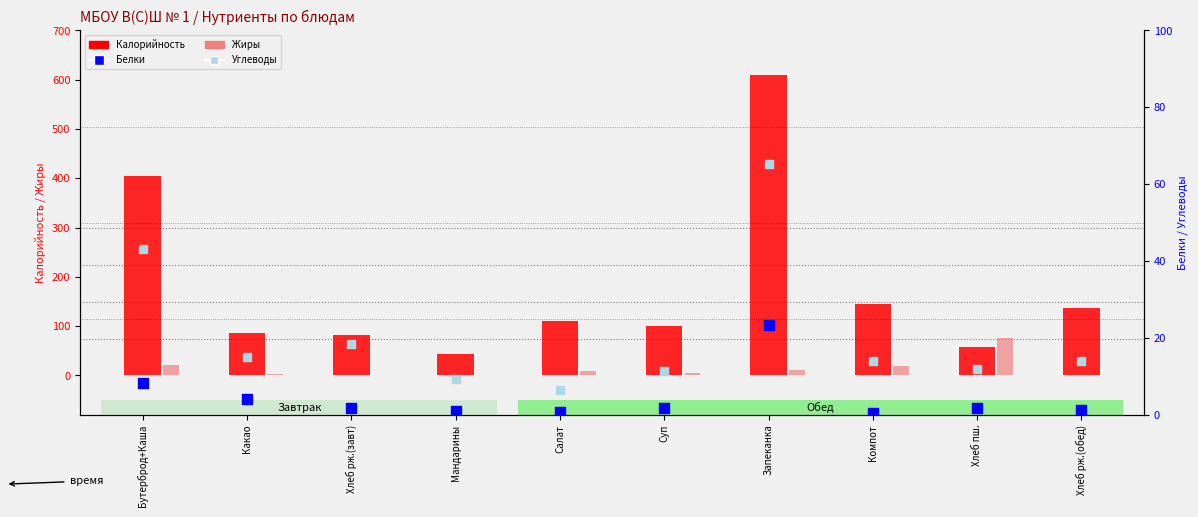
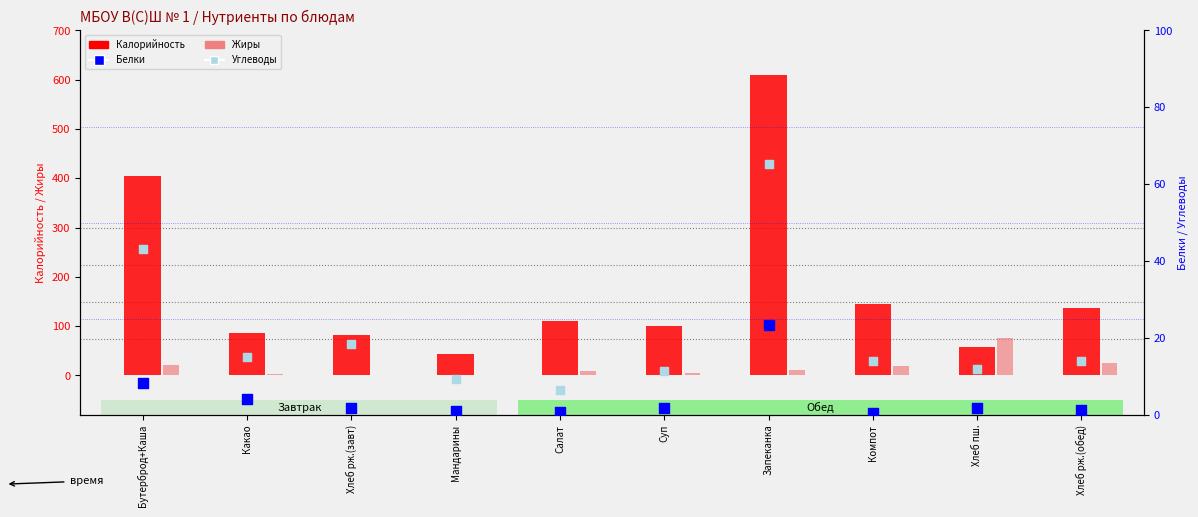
  {
    "Калорийность": {
      "Бутерброд+Каша": 400,
      "Какао": 90,
      "Хлеб рж.(завт)": 80,
      "Мандарины": 40,
      "Салат": 110,
      "Суп": 100,
      "Запеканка": 610,
      "Компот": 150,
      "Хлеб пш.": 60,
      "Хлеб рж.(обед)": 140
    },
    "Жиры": {
      "Бутерброд+Каша": 20,
      "Салат": 10,
      "Суп": 10,
      "Запеканка": 10,
      "Компот": 20,
      "Хлеб пш.": 80,
-     "Хлеб рж.(обед)": 0
+     "Хлеб рж.(обед)": 20
    }
  }
